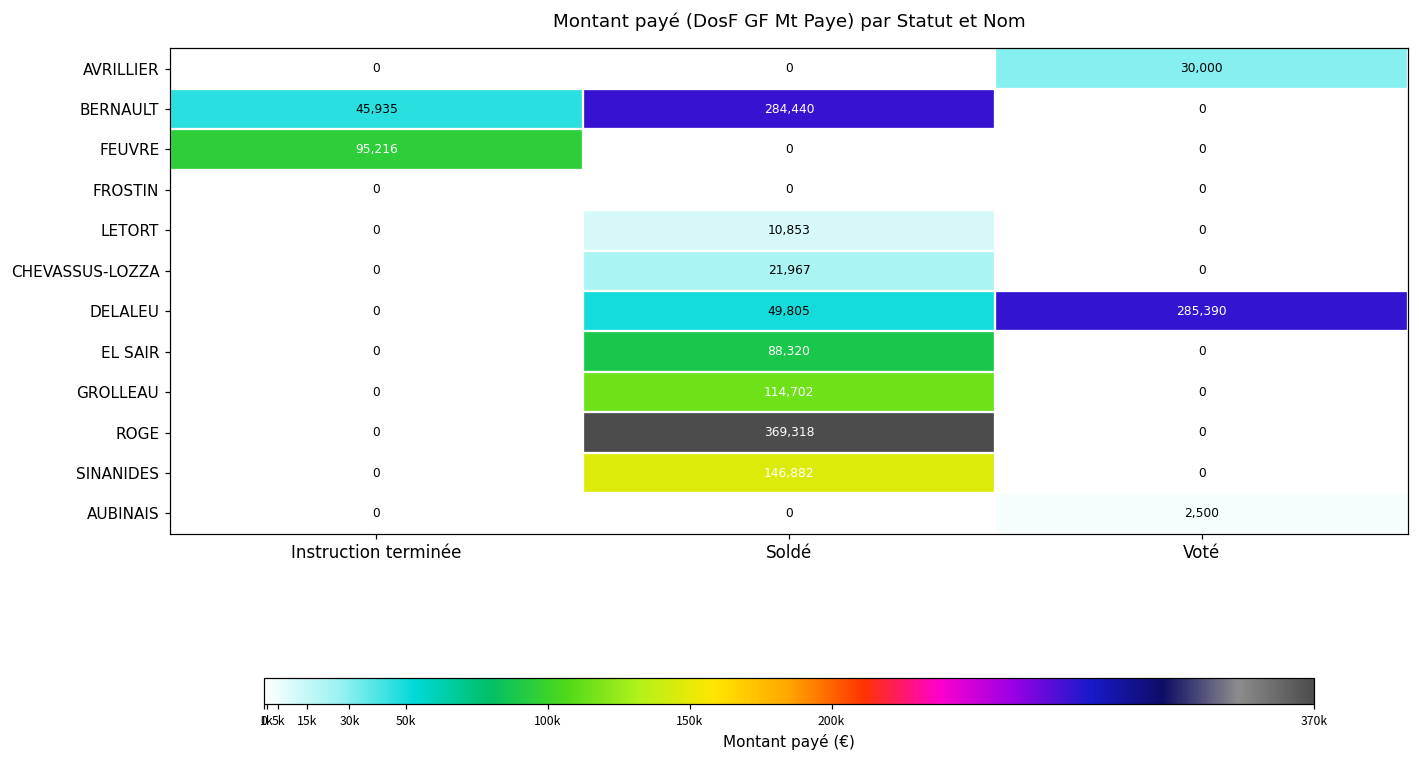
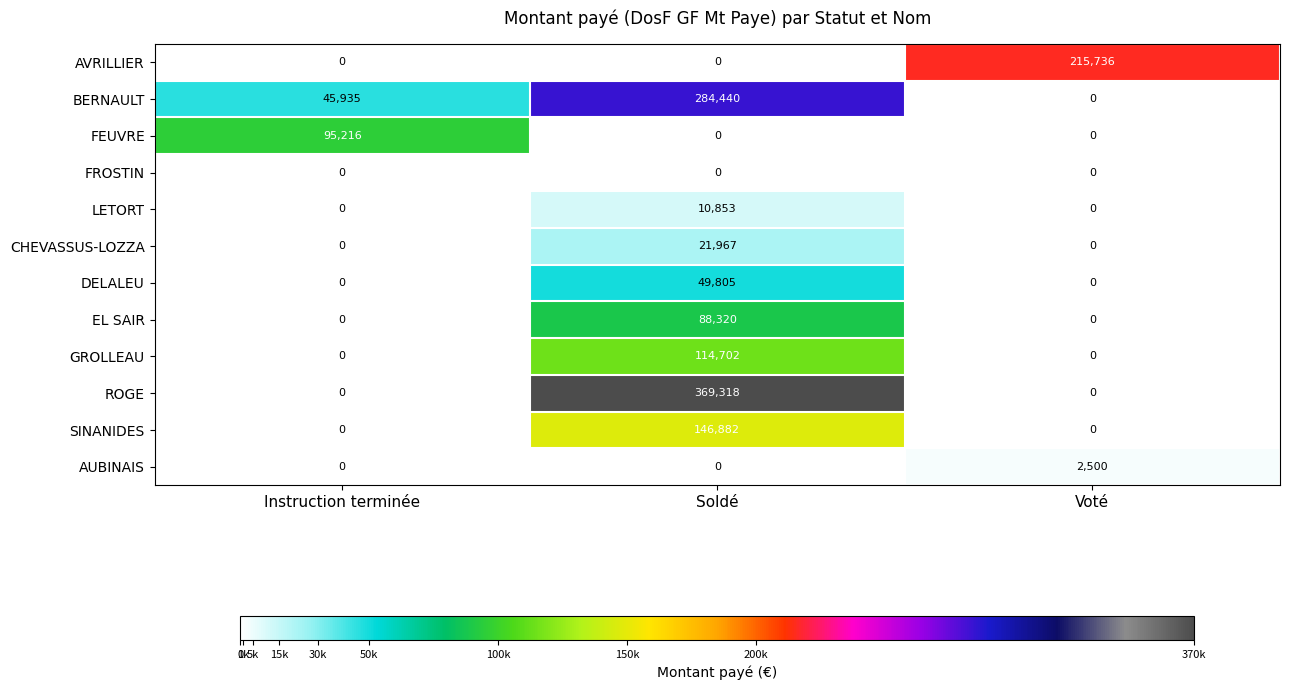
  {
    "AVRILLIER": {
      "Instruction terminée": "0",
      "Soldé": "0",
-     "Voté": "30,000"
+     "Voté": "215,736"
    },
    "BERNAULT": {
      "Instruction terminée": "45,935",
      "Soldé": "284,440",
      "Voté": "0"
    },
    "FEUVRE": {
      "Instruction terminée": "95,216",
      "Soldé": "0",
      "Voté": "0"
    },
    "FROSTIN": {
      "Instruction terminée": "0",
      "Soldé": "0",
      "Voté": "0"
    },
    "LETORT": {
      "Instruction terminée": "0",
      "Soldé": "10,853",
      "Voté": "0"
    },
    "CHEVASSUS-LOZZA": {
      "Instruction terminée": "0",
      "Soldé": "21,967",
      "Voté": "0"
    },
    "DELALEU": {
      "Instruction terminée": "0",
      "Soldé": "49,805",
-     "Voté": "285,390"
+     "Voté": "0"
    },
    "EL SAIR": {
      "Instruction terminée": "0",
      "Soldé": "88,320",
      "Voté": "0"
    },
    "GROLLEAU": {
      "Instruction terminée": "0",
      "Soldé": "114,702",
      "Voté": "0"
    },
    "ROGE": {
      "Instruction terminée": "0",
      "Soldé": "369,318",
      "Voté": "0"
    },
    "SINANIDES": {
      "Instruction terminée": "0",
      "Soldé": "146,882",
      "Voté": "0"
    },
    "AUBINAIS": {
      "Instruction terminée": "0",
      "Soldé": "0",
      "Voté": "2,500"
    }
  }
